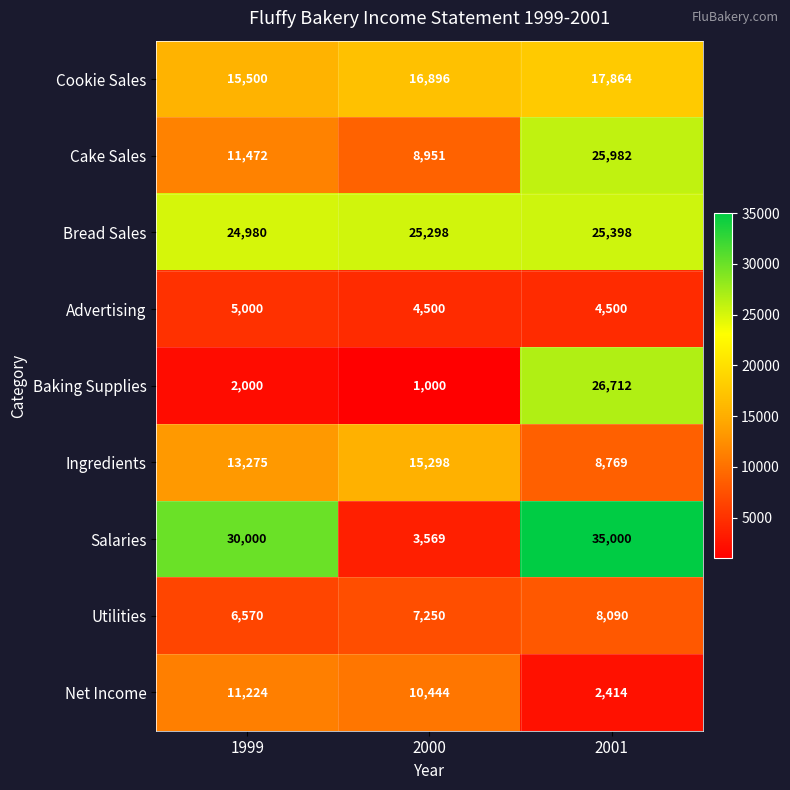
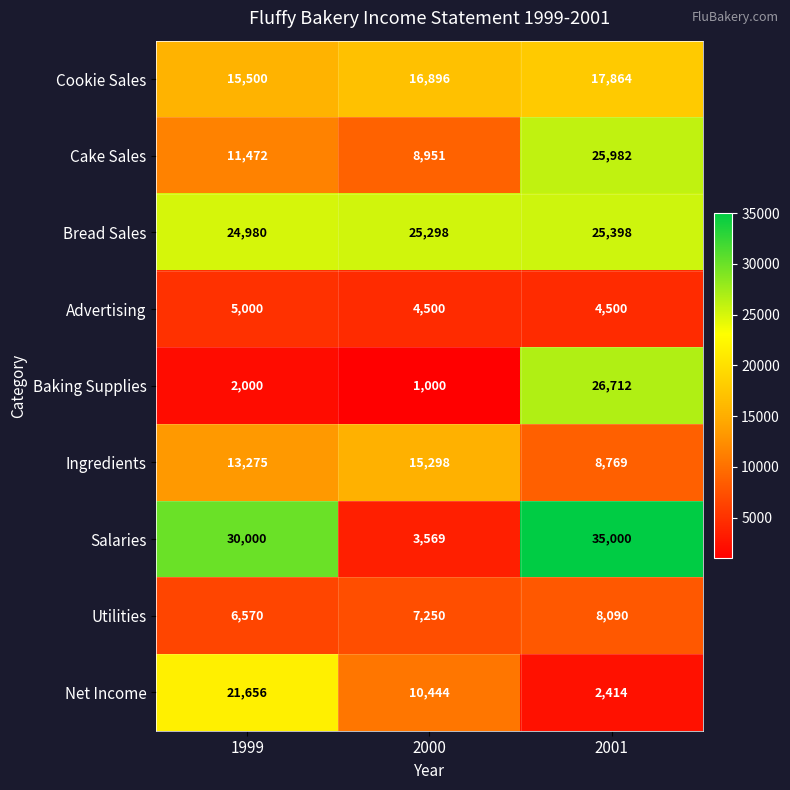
  {
    "Cookie Sales": {
      "1999": "15,500",
      "2000": "16,896",
      "2001": "17,864"
    },
    "Cake Sales": {
      "1999": "11,472",
      "2000": "8,951",
      "2001": "25,982"
    },
    "Bread Sales": {
      "1999": "24,980",
      "2000": "25,298",
      "2001": "25,398"
    },
    "Advertising": {
      "1999": "5,000",
      "2000": "4,500",
      "2001": "4,500"
    },
    "Baking Supplies": {
      "1999": "2,000",
      "2000": "1,000",
      "2001": "26,712"
    },
    "Ingredients": {
      "1999": "13,275",
      "2000": "15,298",
      "2001": "8,769"
    },
    "Salaries": {
      "1999": "30,000",
      "2000": "3,569",
      "2001": "35,000"
    },
    "Utilities": {
      "1999": "6,570",
      "2000": "7,250",
      "2001": "8,090"
    },
    "Net Income": {
-     "1999": "11,224",
+     "1999": "21,656",
      "2000": "10,444",
      "2001": "2,414"
    }
  }
